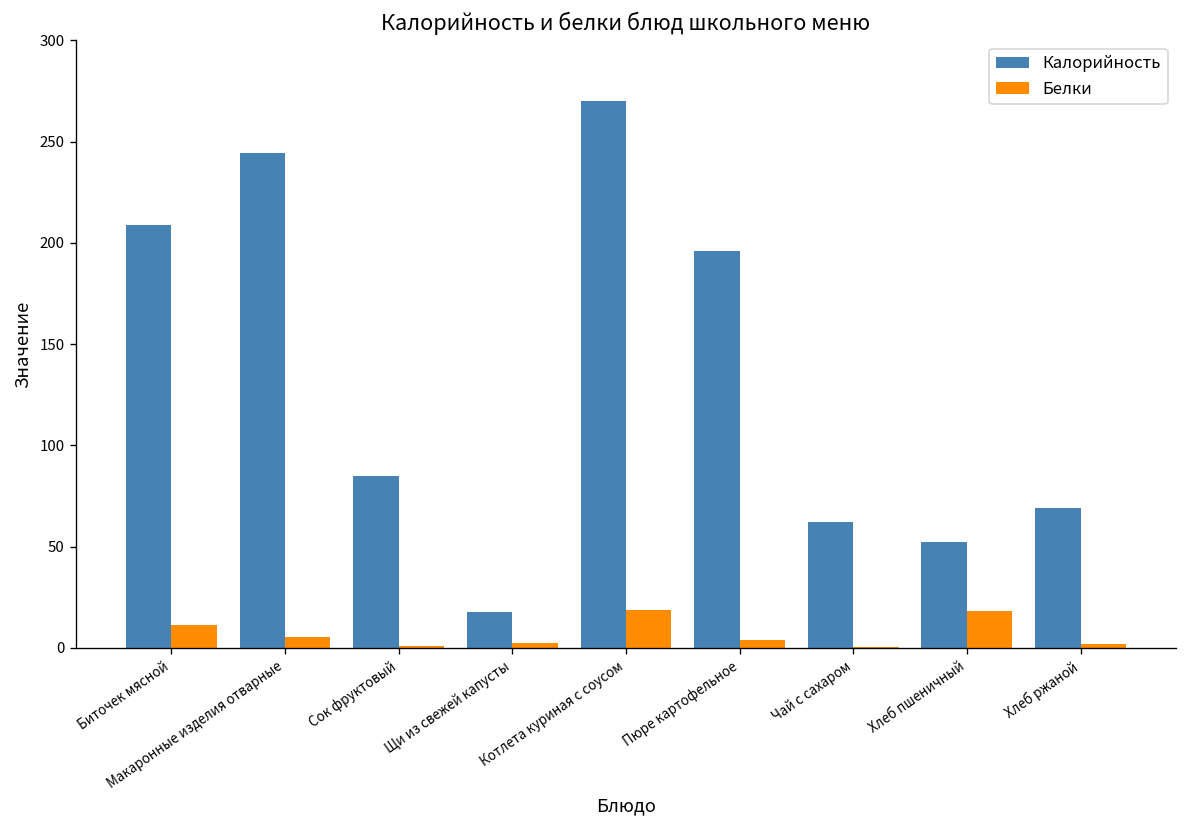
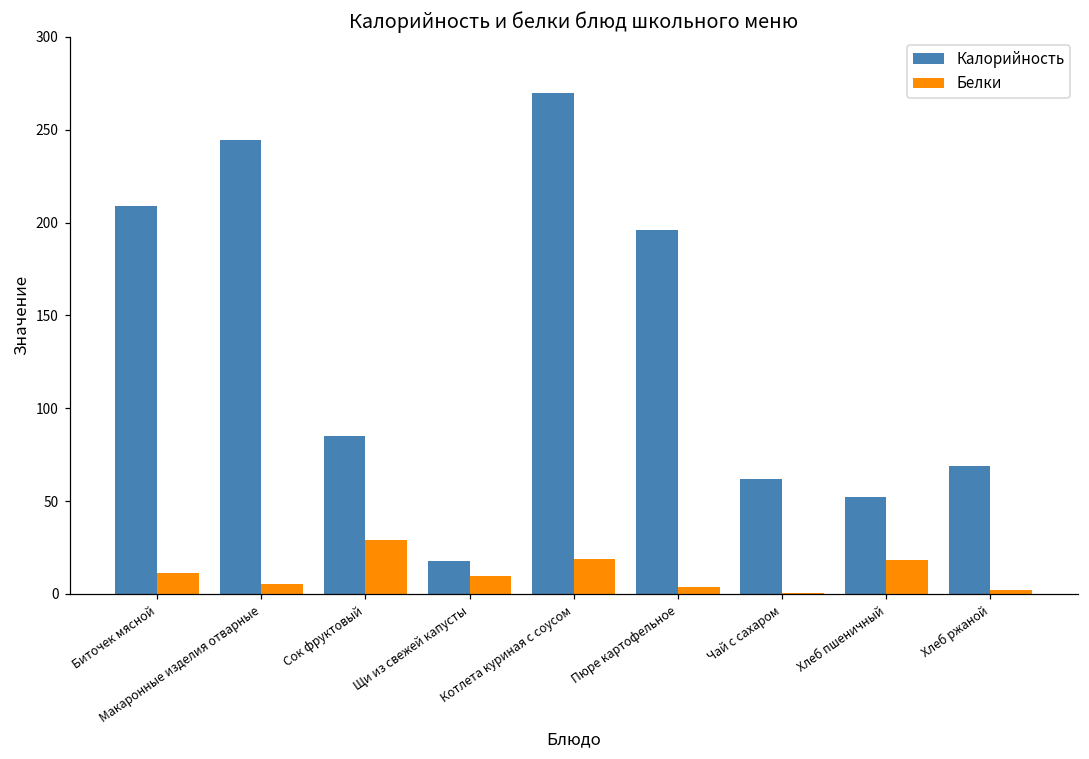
  {
    "Калорийность": {
      "Биточек мясной": 209,
      "Макаронные изделия отварные": 245,
      "Сок фруктовый": 85,
      "Щи из свежей капусты": 18,
      "Котлета куриная с соусом": 270,
      "Пюре картофельное": 196,
      "Чай с сахаром": 62,
      "Хлеб пшеничный": 52,
      "Хлеб ржаной": 69
    },
    "Белки": {
      "Биточек мясной": 11,
      "Макаронные изделия отварные": 5,
-     "Сок фруктовый": 1,
-     "Щи из свежей капусты": 2,
+     "Сок фруктовый": 29,
+     "Щи из свежей капусты": 10,
      "Котлета куриная с соусом": 19,
      "Пюре картофельное": 4,
      "Хлеб пшеничный": 18,
      "Хлеб ржаной": 2
    }
  }
